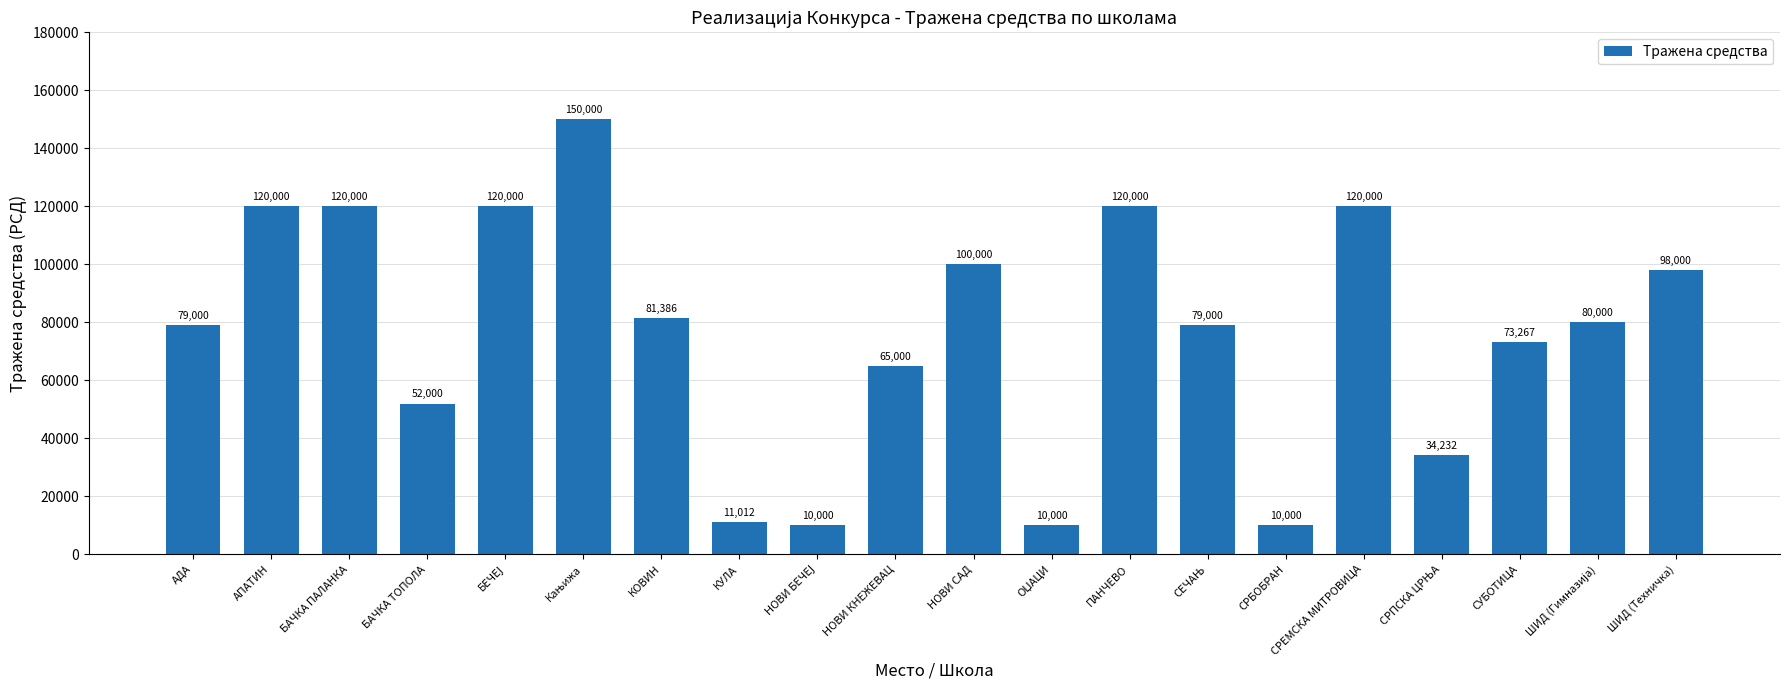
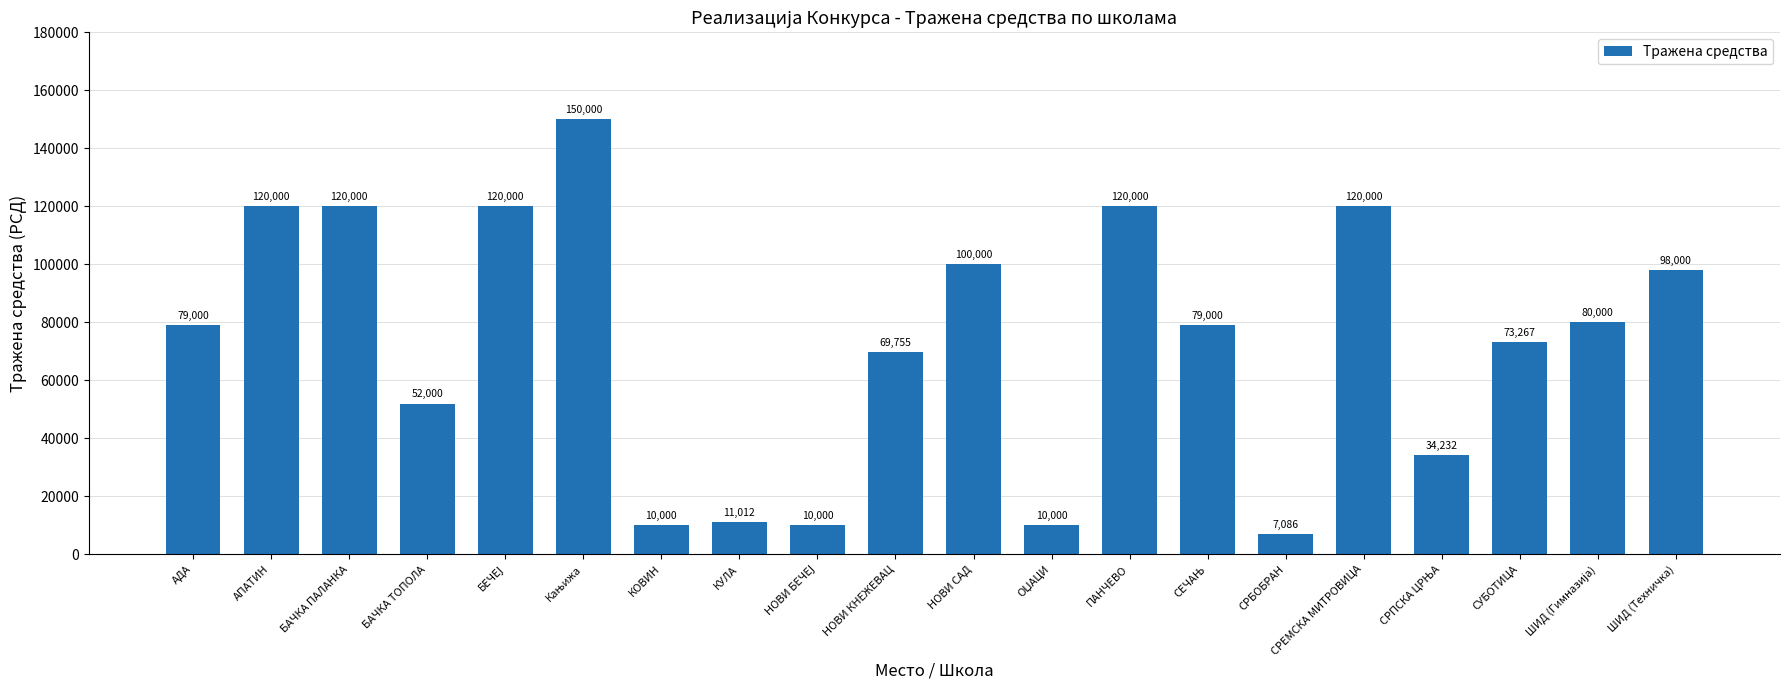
  {
    "АДА": "79,000",
    "АПАТИН": "120,000",
    "БАЧКА ПАЛАНКА": "120,000",
    "БАЧКА ТОПОЛА": "52,000",
    "БЕЧЕЈ": "120,000",
    "Кањижа": "150,000",
-   "КОВИН": "81,386",
+   "КОВИН": "10,000",
    "КУЛА": "11,012",
    "НОВИ БЕЧЕЈ": "10,000",
-   "НОВИ КНЕЖЕВАЦ": "65,000",
+   "НОВИ КНЕЖЕВАЦ": "69,755",
    "НОВИ САД": "100,000",
    "ОЏАЦИ": "10,000",
    "ПАНЧЕВО": "120,000",
    "СЕЧАЊ": "79,000",
-   "СРБОБРАН": "10,000",
+   "СРБОБРАН": "7,086",
    "СРЕМСКА МИТРОВИЦА": "120,000",
    "СРПСКА ЦРЊА": "34,232",
    "СУБОТИЦА": "73,267",
    "ШИД (Гимназија)": "80,000",
    "ШИД (Техничка)": "98,000"
  }
